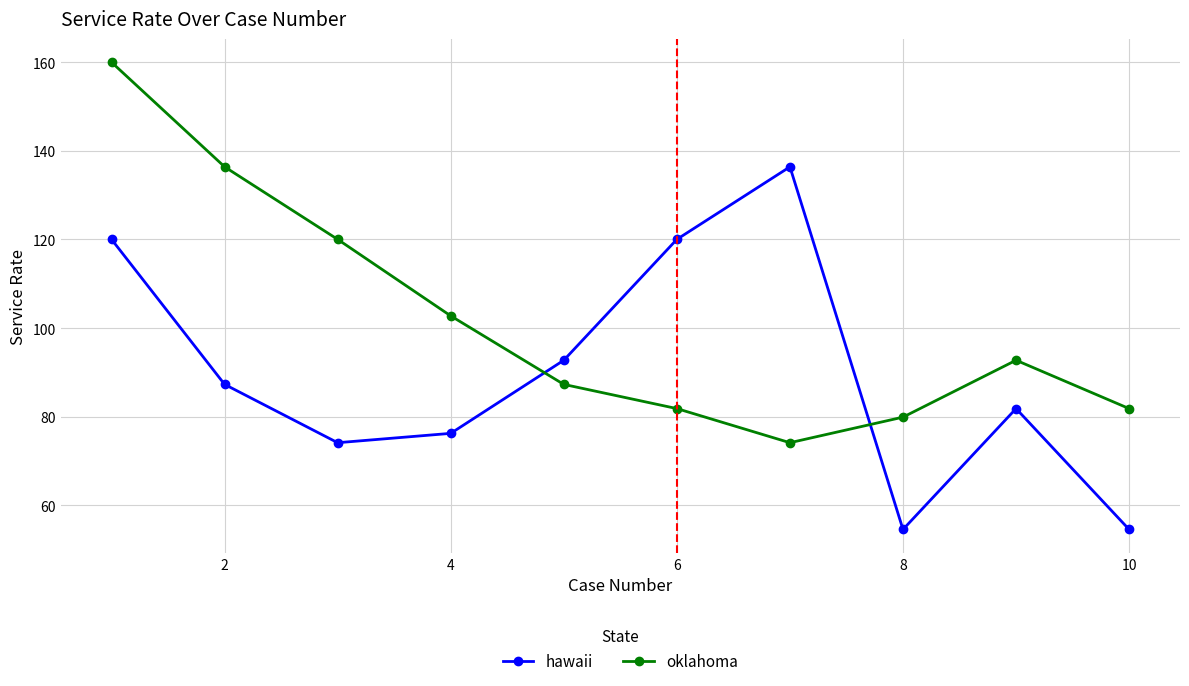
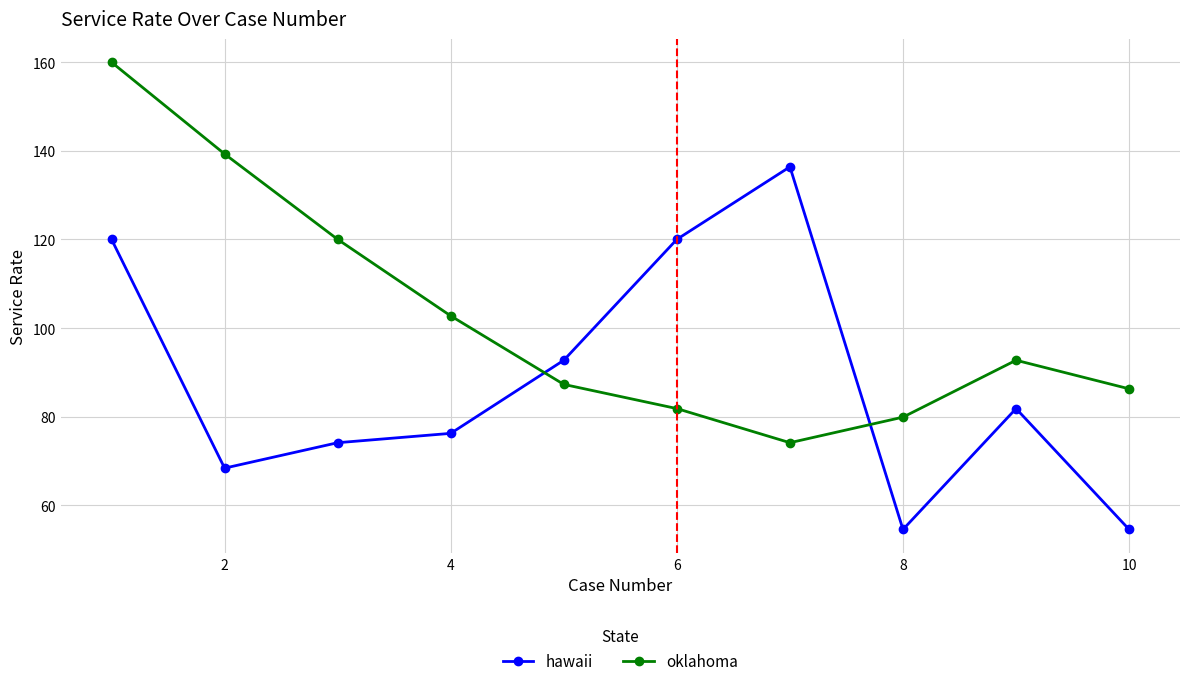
  {
    "hawaii": {
-     "2": 87,
+     "2": 68,
      "4": 76,
      "6": 120,
      "8": 55,
      "10": 55
    },
    "oklahoma": {
-     "2": 136,
+     "2": 139,
      "4": 103,
      "6": 82,
      "8": 80,
-     "10": 82
+     "10": 86
    }
  }
